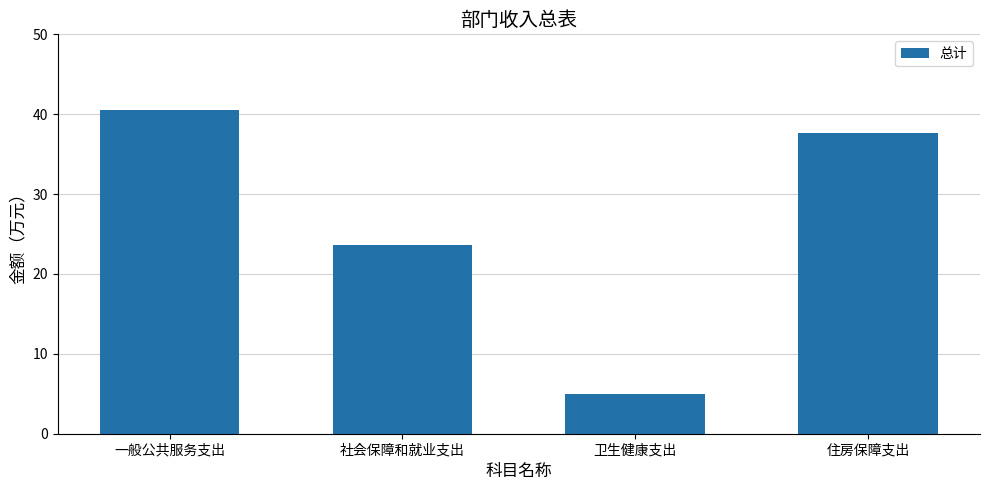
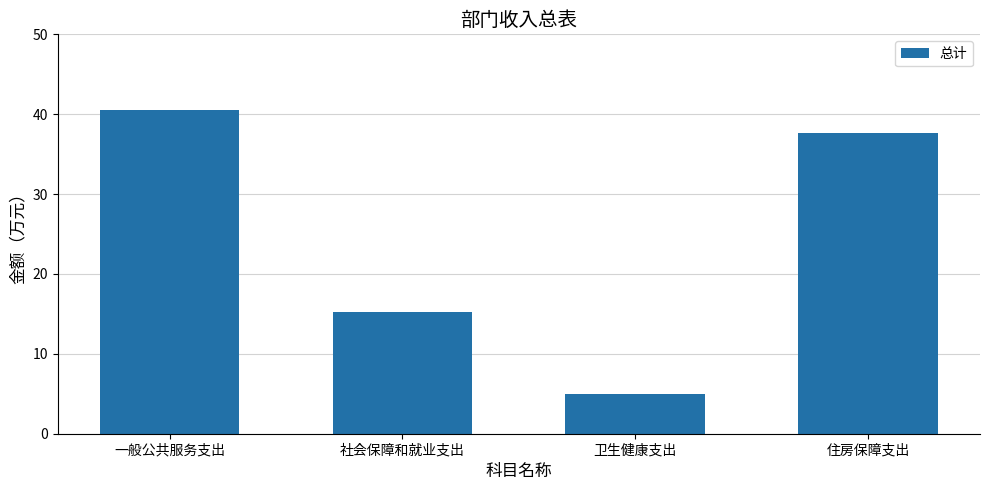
  {
    "一般公共服务支出": 41,
-   "社会保障和就业支出": 24,
+   "社会保障和就业支出": 15,
    "卫生健康支出": 5,
    "住房保障支出": 38
  }
